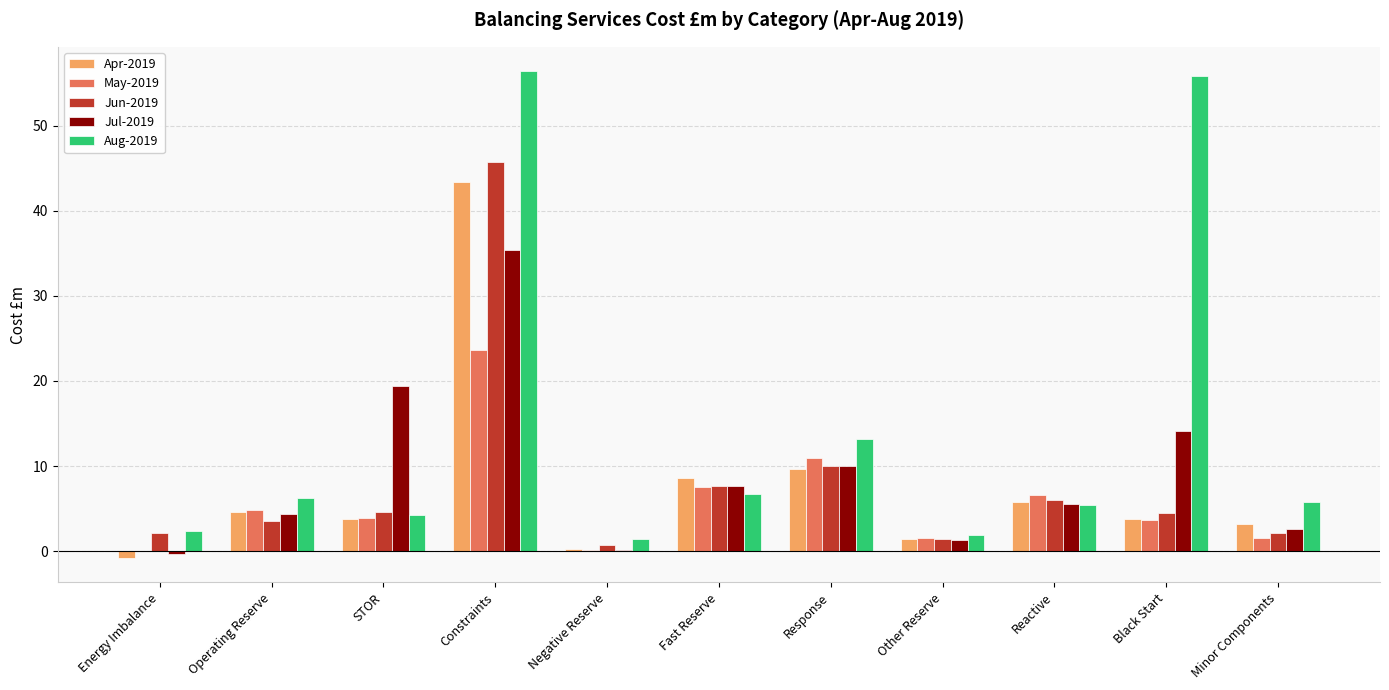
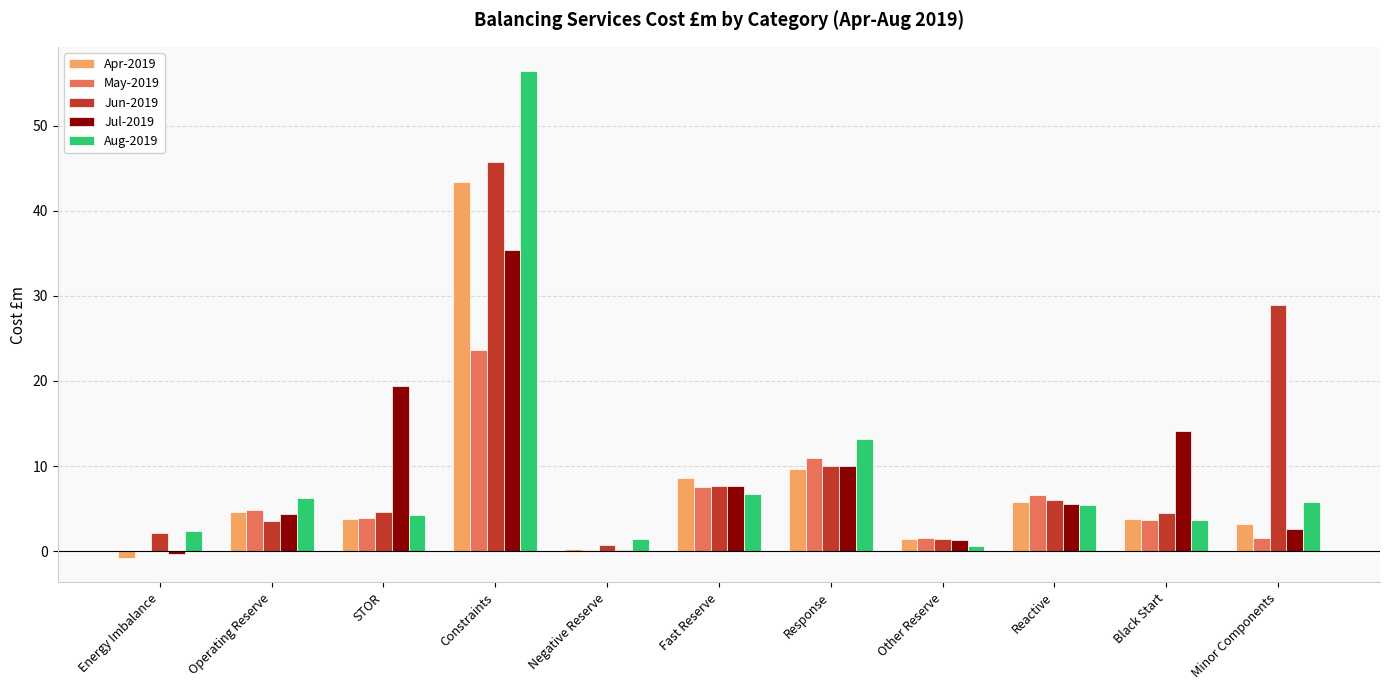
  {
    "Jun-2019": {
      "Energy Imbalance": 2,
      "Operating Reserve": 4,
      "STOR": 5,
      "Constraints": 46,
      "Negative Reserve": 1,
      "Fast Reserve": 8,
      "Response": 10,
      "Other Reserve": 1,
      "Reactive": 6,
      "Black Start": 5,
-     "Minor Components": 2
+     "Minor Components": 29
    },
    "Jul-2019": {
      "Energy Imbalance": 0,
      "Operating Reserve": 4,
      "STOR": 19,
      "Constraints": 35,
      "Fast Reserve": 8,
      "Response": 10,
      "Other Reserve": 1,
      "Reactive": 6,
      "Black Start": 14,
      "Minor Components": 3
    },
    "Aug-2019": {
      "Energy Imbalance": 2,
      "Operating Reserve": 6,
      "STOR": 4,
      "Constraints": 56,
      "Negative Reserve": 1,
      "Fast Reserve": 7,
      "Response": 13,
-     "Other Reserve": 2,
+     "Other Reserve": 1,
      "Reactive": 5,
-     "Black Start": 56,
+     "Black Start": 4,
      "Minor Components": 6
    }
  }
